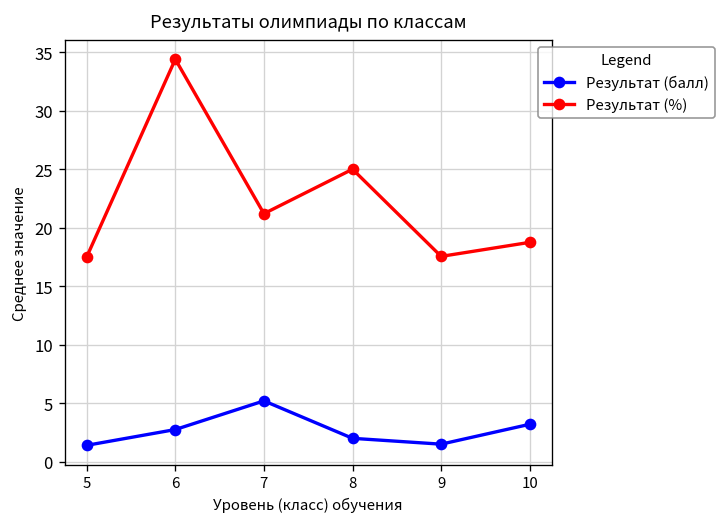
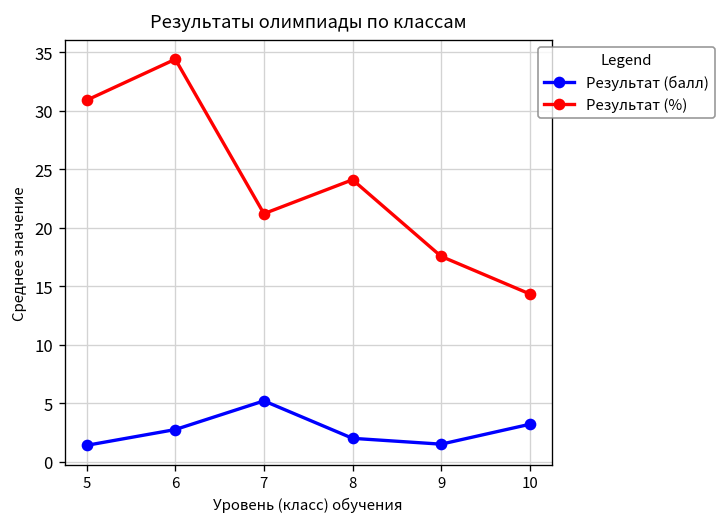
  {
    "Результат (балл)": {
      "5": 1,
      "6": 3,
      "7": 5,
      "8": 2,
      "9": 2,
      "10": 3
    },
    "Результат (%)": {
-     "5": 18,
+     "5": 31,
      "6": 34,
      "7": 21,
-     "8": 25,
+     "8": 24,
      "9": 18,
-     "10": 19
+     "10": 14
    }
  }
